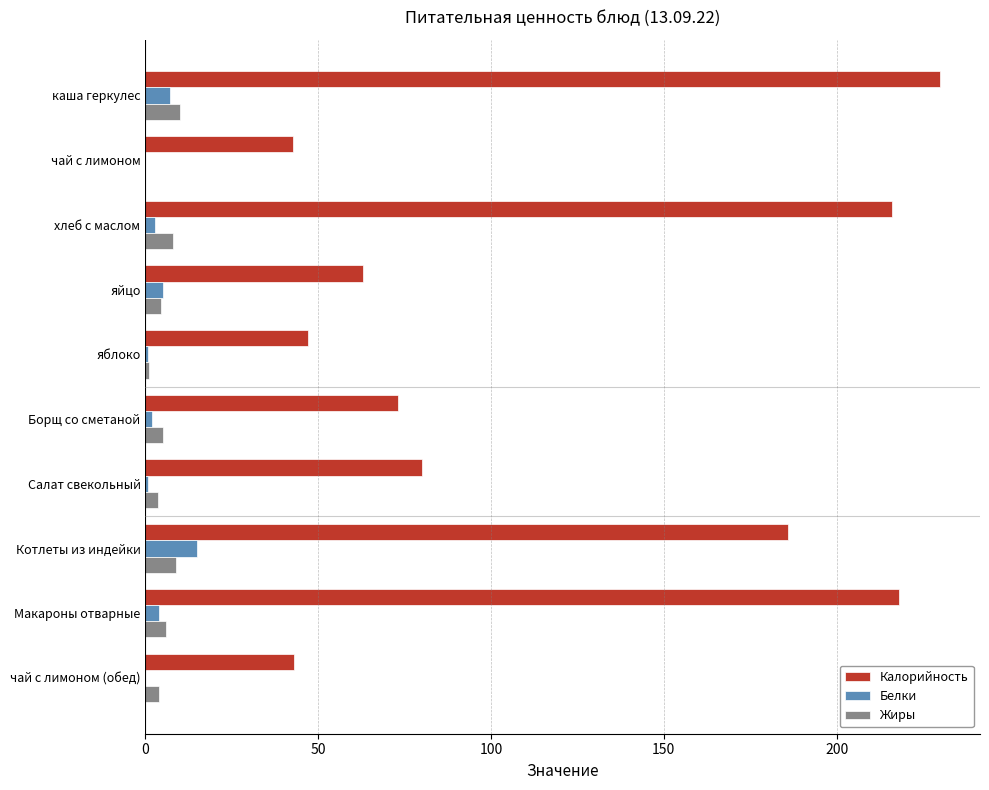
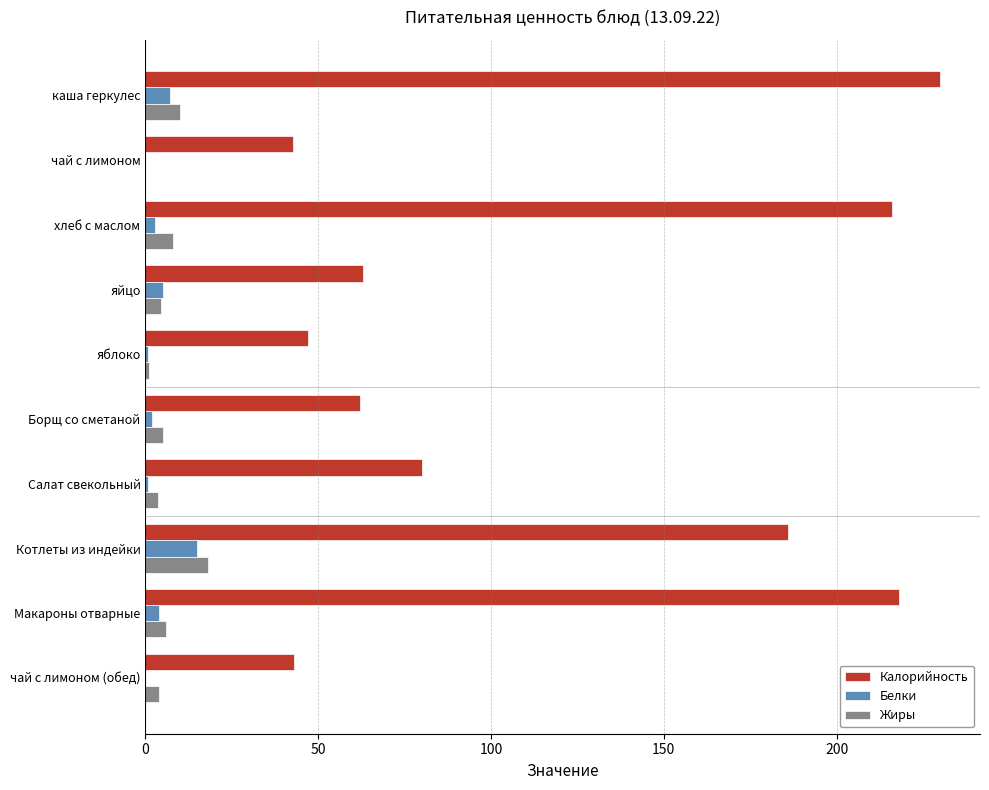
  {
    "Калорийность": {
      "каша геркулес": 230,
      "чай с лимоном": 43,
      "хлеб с маслом": 216,
      "яйцо": 63,
      "яблоко": 47,
-     "Борщ со сметаной": 73,
+     "Борщ со сметаной": 62,
      "Салат свекольный": 80,
      "Котлеты из индейки": 186,
      "Макароны отварные": 218,
      "чай с лимоном (обед)": 43
    },
    "Белки": {
      "каша геркулес": 7,
      "чай с лимоном": 0,
      "хлеб с маслом": 3,
      "яйцо": 5,
      "яблоко": 1,
      "Борщ со сметаной": 2,
      "Салат свекольный": 1,
      "Котлеты из индейки": 15,
      "Макароны отварные": 4,
      "чай с лимоном (обед)": 0
    },
    "Жиры": {
      "каша геркулес": 10,
      "чай с лимоном": 0,
      "хлеб с маслом": 8,
      "яйцо": 5,
      "яблоко": 1,
      "Борщ со сметаной": 5,
      "Салат свекольный": 4,
-     "Котлеты из индейки": 9,
+     "Котлеты из индейки": 18,
      "Макароны отварные": 6,
      "чай с лимоном (обед)": 4
    }
  }
